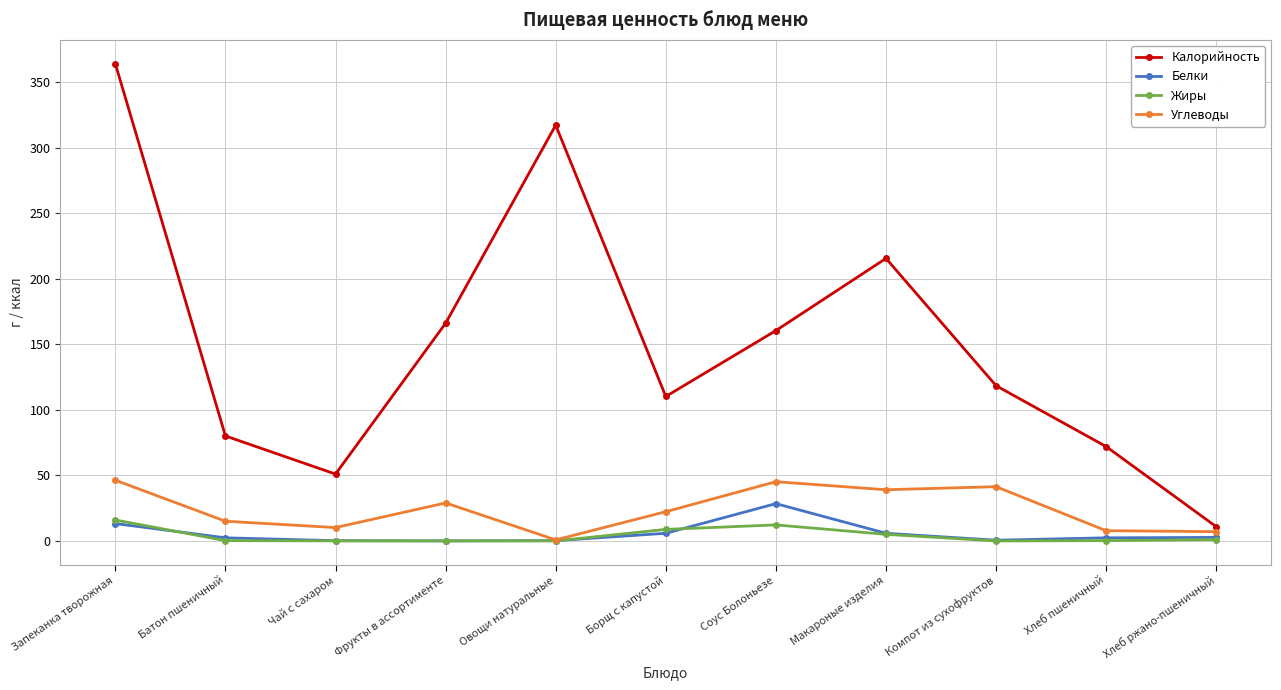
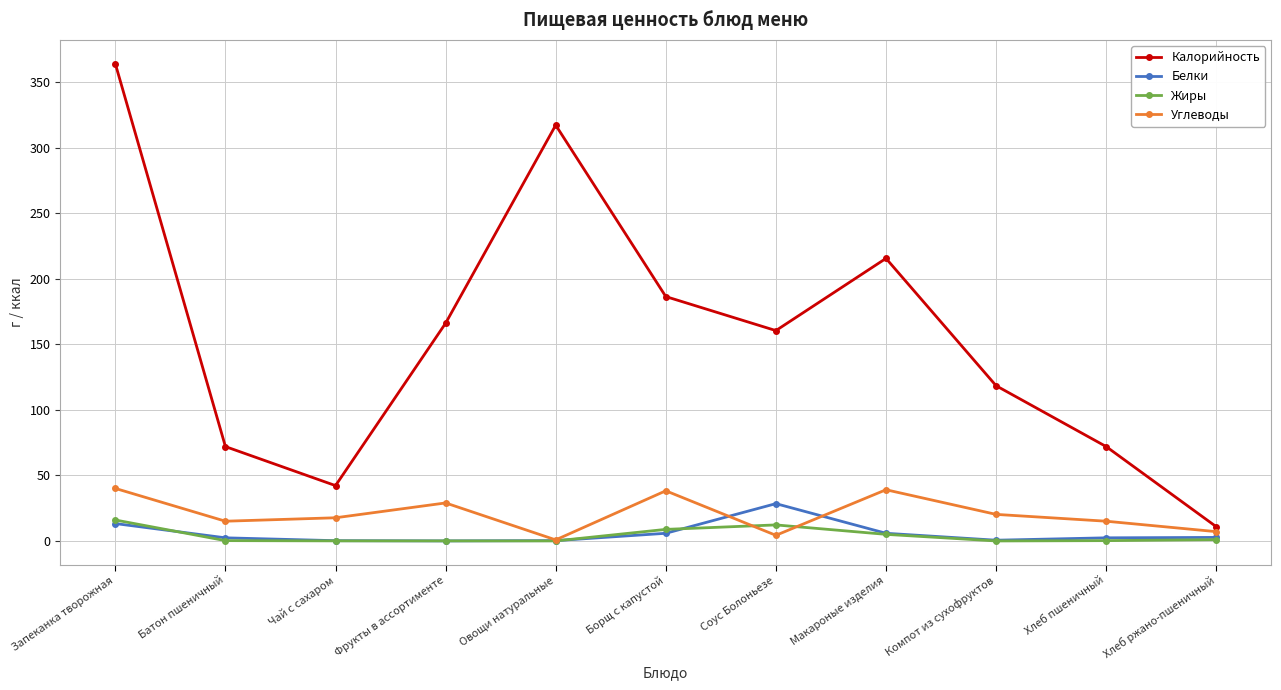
  {
    "Калорийность": {
      "Запеканка творожная": 364,
-     "Батон пшеничный": 80,
-     "Чай с сахаром": 51,
+     "Батон пшеничный": 72,
+     "Чай с сахаром": 42,
      "Фрукты в ассортименте": 166,
      "Овощи натуральные": 317,
-     "Борщ с капустой": 110,
+     "Борщ с капустой": 186,
      "Соус Болоньезе": 160,
      "Макароные изделия": 216,
      "Компот из сухофруктов": 118,
      "Хлеб пшеничный": 72,
      "Хлеб ржано-пшеничный": 11
    },
    "Белки": {
      "Запеканка творожная": 13,
      "Батон пшеничный": 2,
      "Борщ с капустой": 6,
      "Соус Болоньезе": 28,
      "Хлеб пшеничный": 2
    },
    "Жиры": {
      "Запеканка творожная": 16,
      "Батон пшеничный": 0,
      "Борщ с капустой": 9,
      "Соус Болоньезе": 12,
      "Хлеб пшеничный": 0
    },
    "Углеводы": {
-     "Запеканка творожная": 46,
+     "Запеканка творожная": 40,
      "Батон пшеничный": 15,
-     "Чай с сахаром": 10,
+     "Чай с сахаром": 18,
      "Фрукты в ассортименте": 29,
-     "Борщ с капустой": 22,
-     "Соус Болоньезе": 45,
+     "Борщ с капустой": 38,
+     "Соус Болоньезе": 4,
      "Макароные изделия": 39,
-     "Компот из сухофруктов": 41,
-     "Хлеб пшеничный": 8,
+     "Компот из сухофруктов": 20,
+     "Хлеб пшеничный": 15,
      "Хлеб ржано-пшеничный": 7
    }
  }
